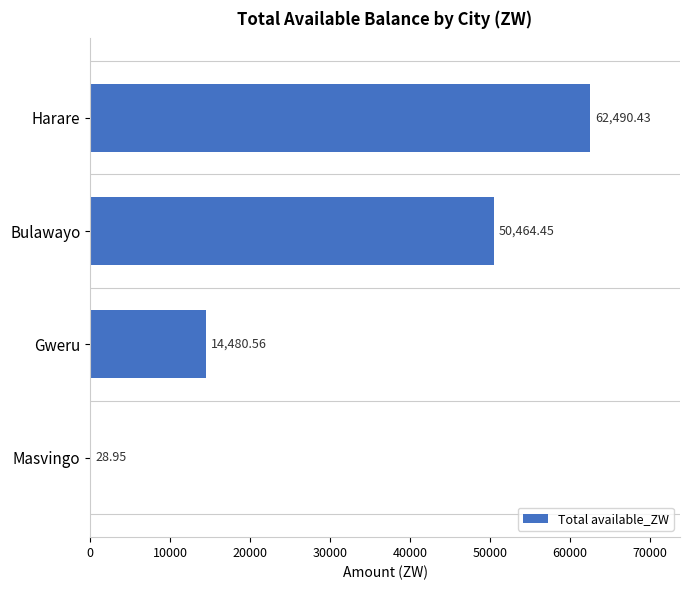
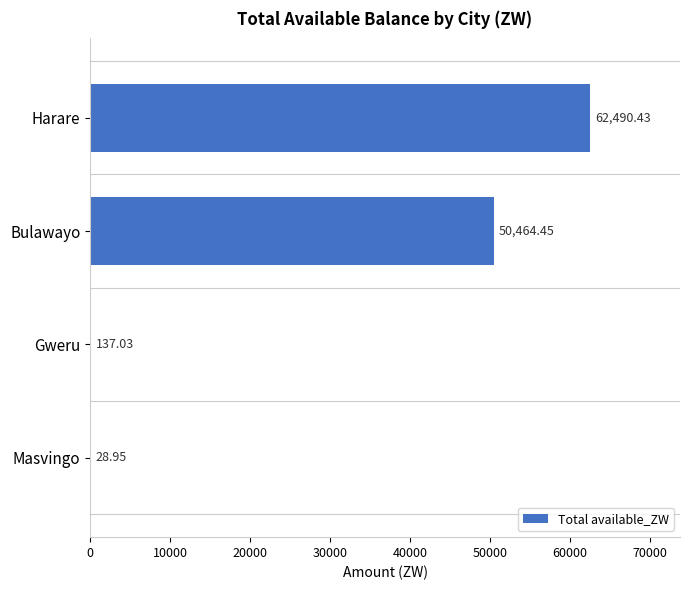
  {
    "Harare": "62,490.43",
    "Bulawayo": "50,464.45",
-   "Gweru": "14,480.56",
+   "Gweru": "137.03",
    "Masvingo": "28.95"
  }
